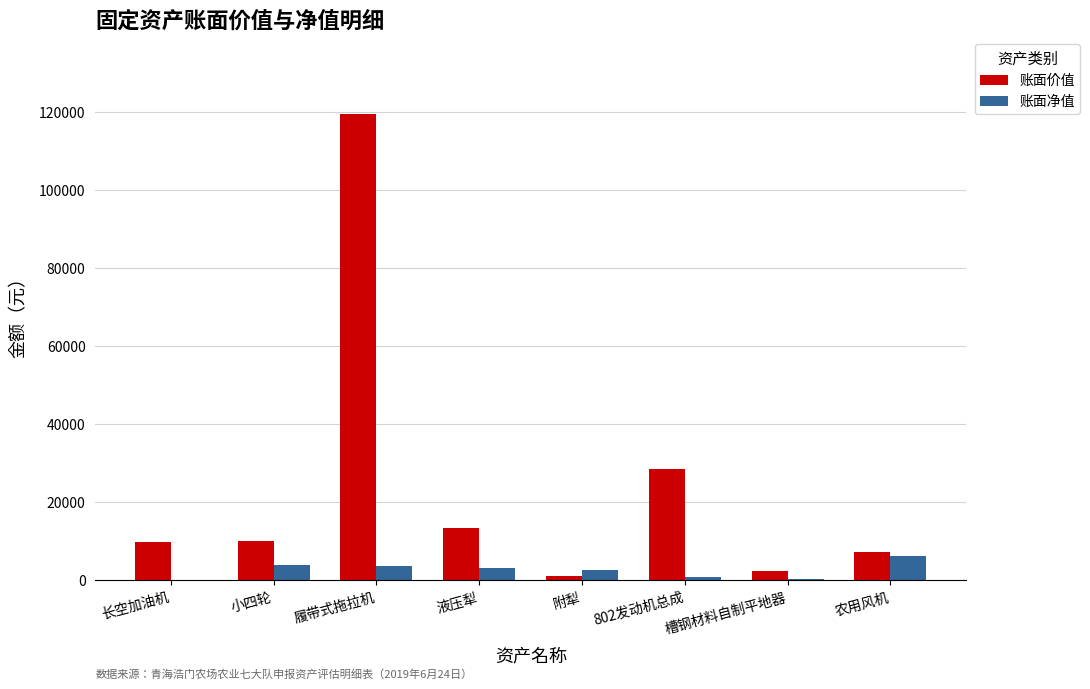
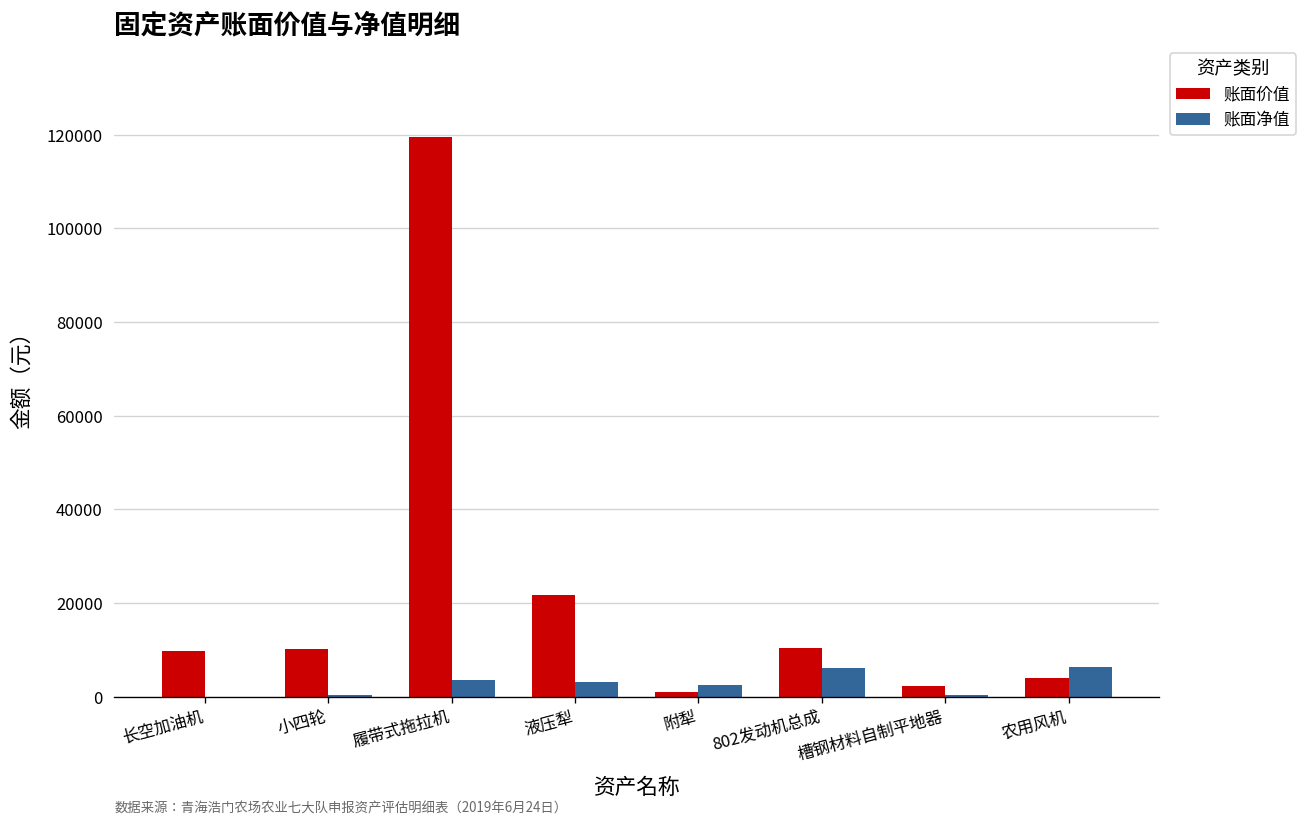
  {
    "账面价值": {
      "长空加油机": 10000,
      "小四轮": 10000,
      "履带式拖拉机": 120000,
-     "液压犁": 13000,
+     "液压犁": 22000,
      "附犁": 1000,
-     "802发动机总成": 29000,
+     "802发动机总成": 10000,
      "槽钢材料自制平地器": 2000,
-     "农用风机": 7000
+     "农用风机": 4000
    },
    "账面净值": {
      "长空加油机": 0,
-     "小四轮": 4000,
+     "小四轮": 0,
      "履带式拖拉机": 4000,
      "液压犁": 3000,
      "附犁": 3000,
-     "802发动机总成": 1000,
+     "802发动机总成": 6000,
      "农用风机": 6000
    }
  }
